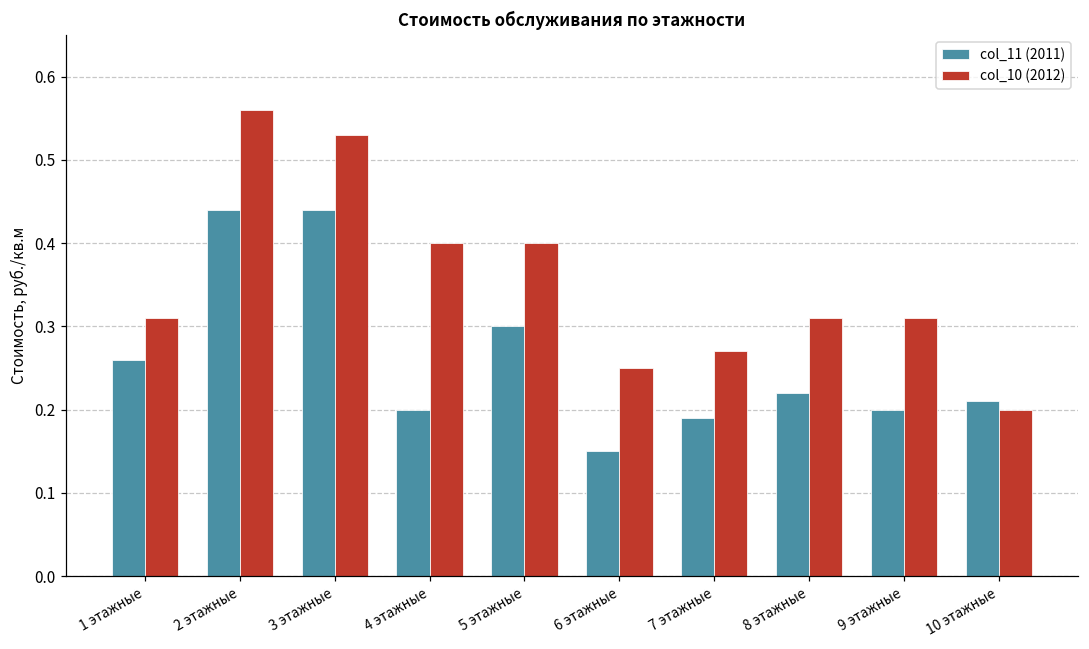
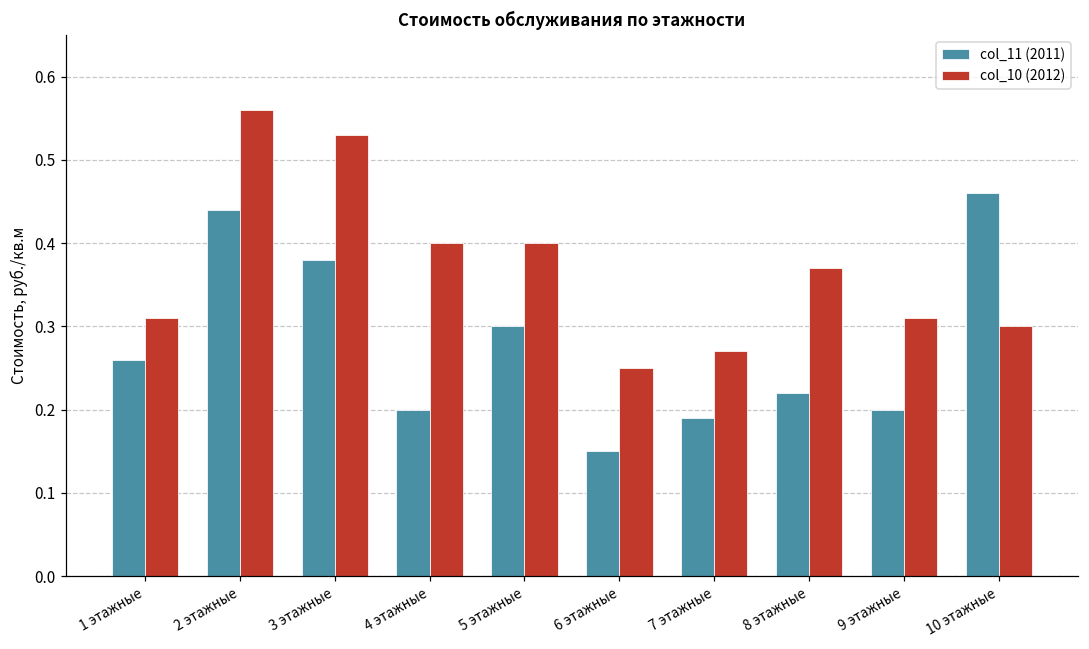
  {
    "col_11 (2011)": {
      "1 этажные": 0.26,
      "2 этажные": 0.44,
-     "3 этажные": 0.44,
+     "3 этажные": 0.38,
      "4 этажные": 0.20,
      "5 этажные": 0.30,
      "6 этажные": 0.15,
      "7 этажные": 0.19,
      "8 этажные": 0.22,
      "9 этажные": 0.20,
-     "10 этажные": 0.21
+     "10 этажные": 0.46
    },
    "col_10 (2012)": {
      "1 этажные": 0.31,
      "2 этажные": 0.56,
      "3 этажные": 0.53,
      "4 этажные": 0.40,
      "5 этажные": 0.40,
      "6 этажные": 0.25,
      "7 этажные": 0.27,
-     "8 этажные": 0.31,
+     "8 этажные": 0.37,
      "9 этажные": 0.31,
-     "10 этажные": 0.2
+     "10 этажные": 0.3
    }
  }
